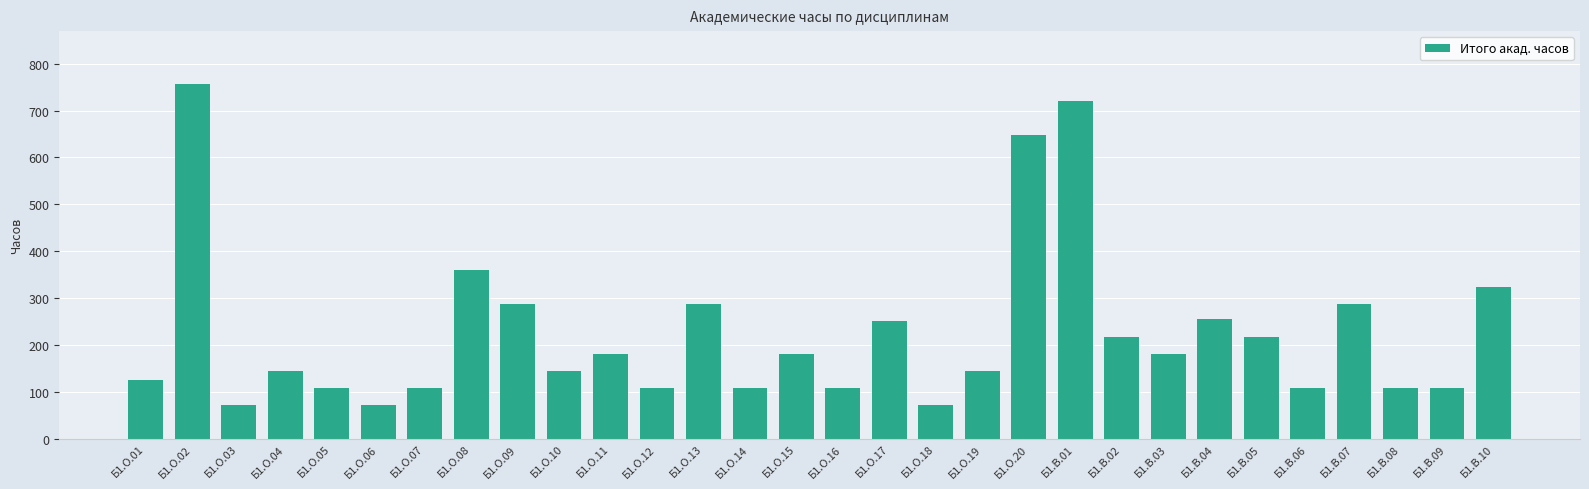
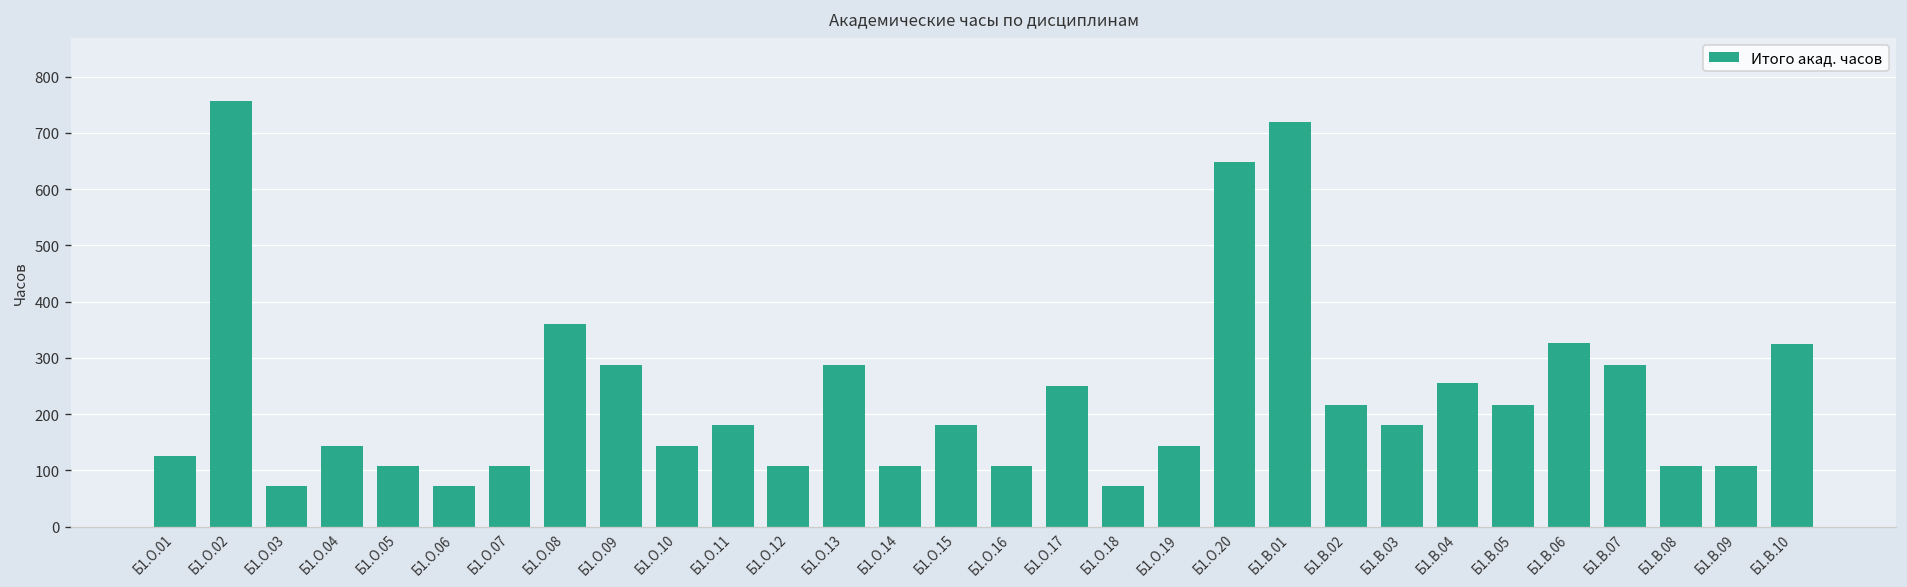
  {
    "Б1.О.01": 130,
    "Б1.О.02": 760,
    "Б1.О.03": 70,
    "Б1.О.04": 140,
    "Б1.О.05": 110,
    "Б1.О.06": 70,
    "Б1.О.07": 110,
    "Б1.О.08": 360,
    "Б1.О.09": 290,
    "Б1.О.10": 140,
    "Б1.О.11": 180,
    "Б1.О.12": 110,
    "Б1.О.13": 290,
    "Б1.О.14": 110,
    "Б1.О.15": 180,
    "Б1.О.16": 110,
    "Б1.О.17": 250,
    "Б1.О.18": 70,
    "Б1.О.19": 140,
    "Б1.О.20": 650,
    "Б1.В.01": 720,
    "Б1.В.02": 220,
    "Б1.В.03": 180,
    "Б1.В.04": 260,
    "Б1.В.05": 220,
-   "Б1.В.06": 110,
+   "Б1.В.06": 330,
    "Б1.В.07": 290,
    "Б1.В.08": 110,
    "Б1.В.09": 110,
    "Б1.В.10": 320
  }
